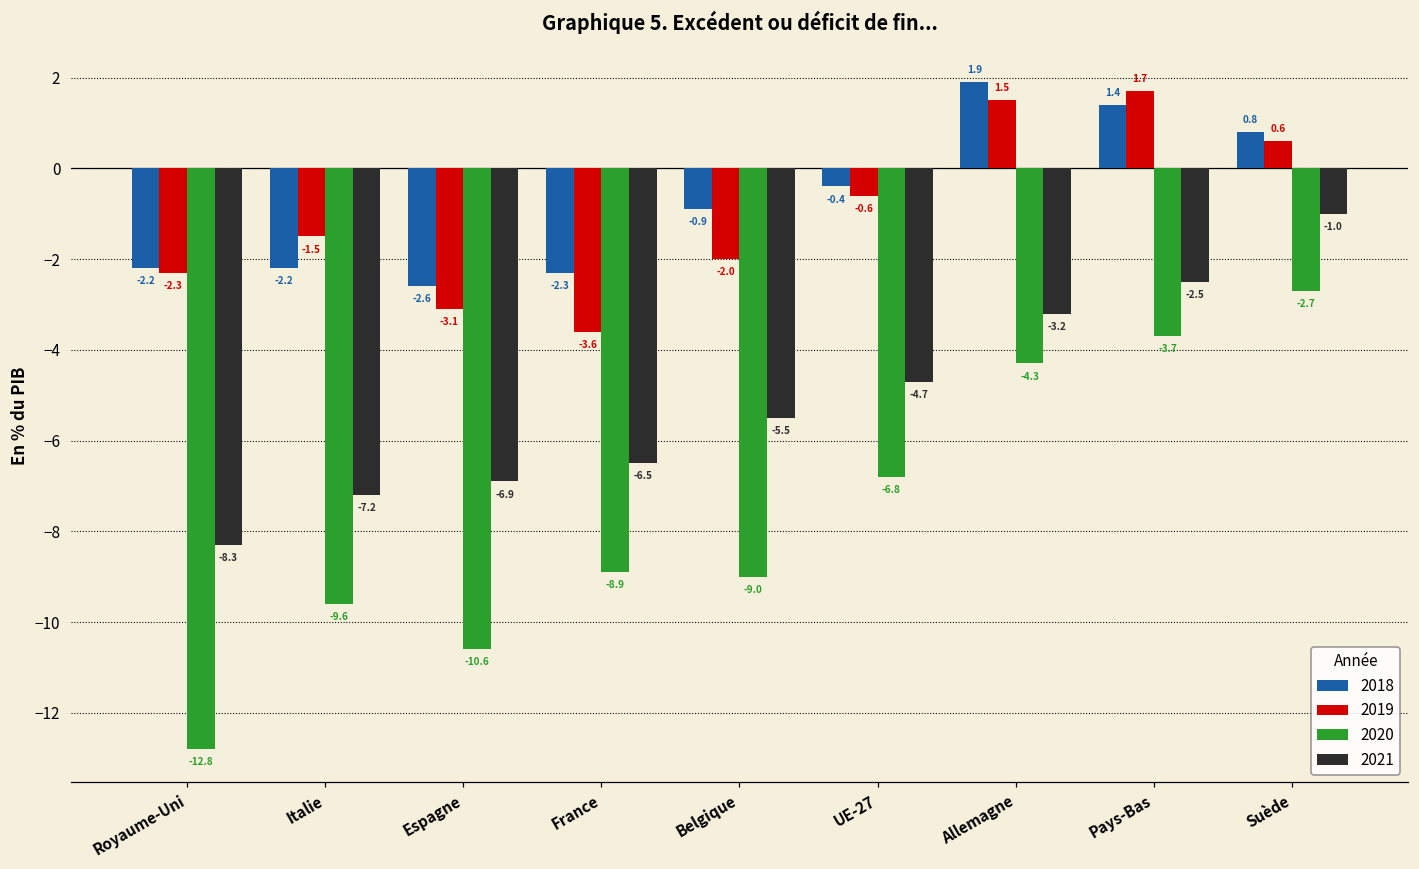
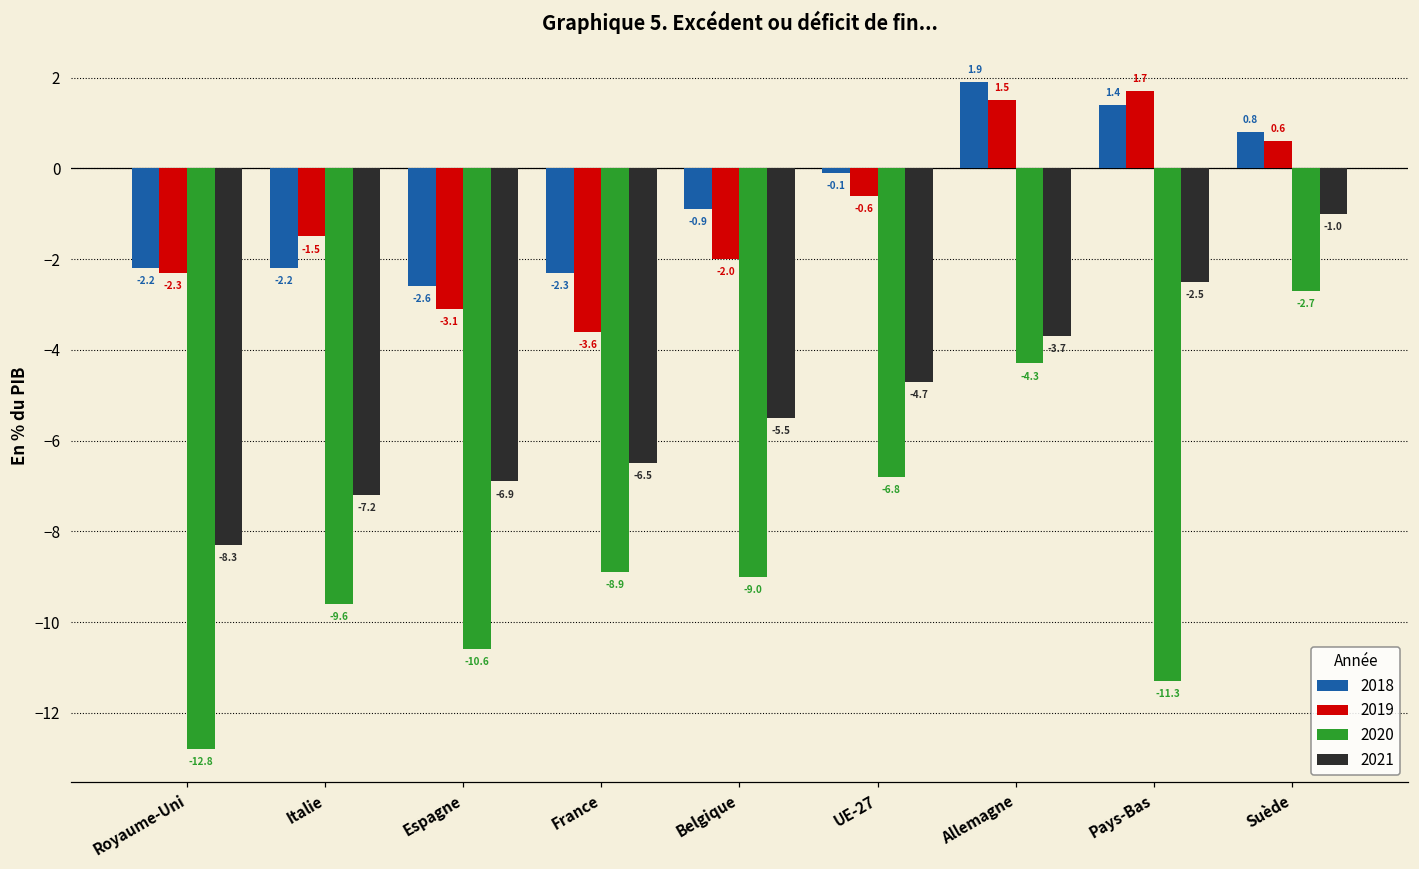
  {
    "2018": {
      "Royaume-Uni": -2.2,
      "Italie": -2.2,
      "Espagne": -2.6,
      "France": -2.3,
      "Belgique": -0.9,
-     "UE-27": -0.4,
+     "UE-27": -0.1,
      "Allemagne": 1.9,
      "Pays-Bas": 1.4,
      "Suède": 0.8
    },
    "2019": {
      "Royaume-Uni": -2.3,
      "Italie": -1.5,
      "Espagne": -3.1,
      "France": -3.6,
      "Belgique": -2.0,
      "UE-27": -0.6,
      "Allemagne": 1.5,
      "Pays-Bas": 1.7,
      "Suède": 0.6
    },
    "2020": {
      "Royaume-Uni": -12.8,
      "Italie": -9.6,
      "Espagne": -10.6,
      "France": -8.9,
      "Belgique": -9.0,
      "UE-27": -6.8,
      "Allemagne": -4.3,
-     "Pays-Bas": -3.7,
+     "Pays-Bas": -11.3,
      "Suède": -2.7
    },
    "2021": {
      "Royaume-Uni": -8.3,
      "Italie": -7.2,
      "Espagne": -6.9,
      "France": -6.5,
      "Belgique": -5.5,
      "UE-27": -4.7,
-     "Allemagne": -3.2,
+     "Allemagne": -3.7,
      "Pays-Bas": -2.5,
      "Suède": -1.0
    }
  }
